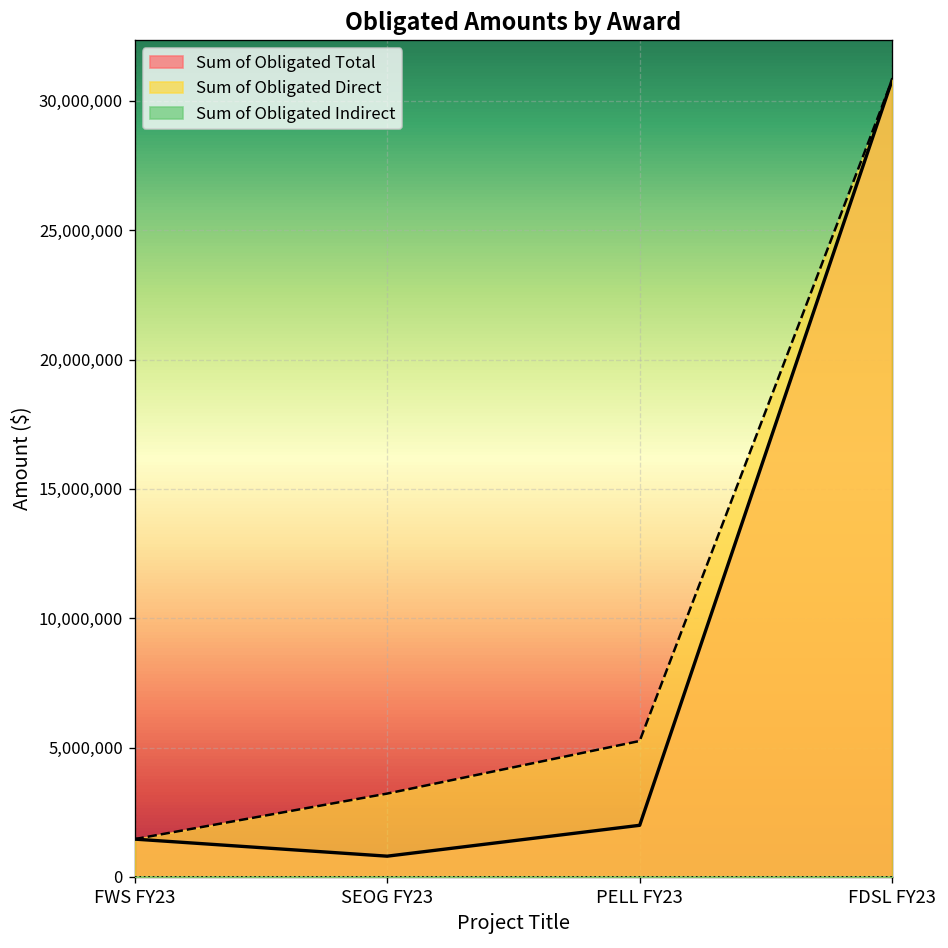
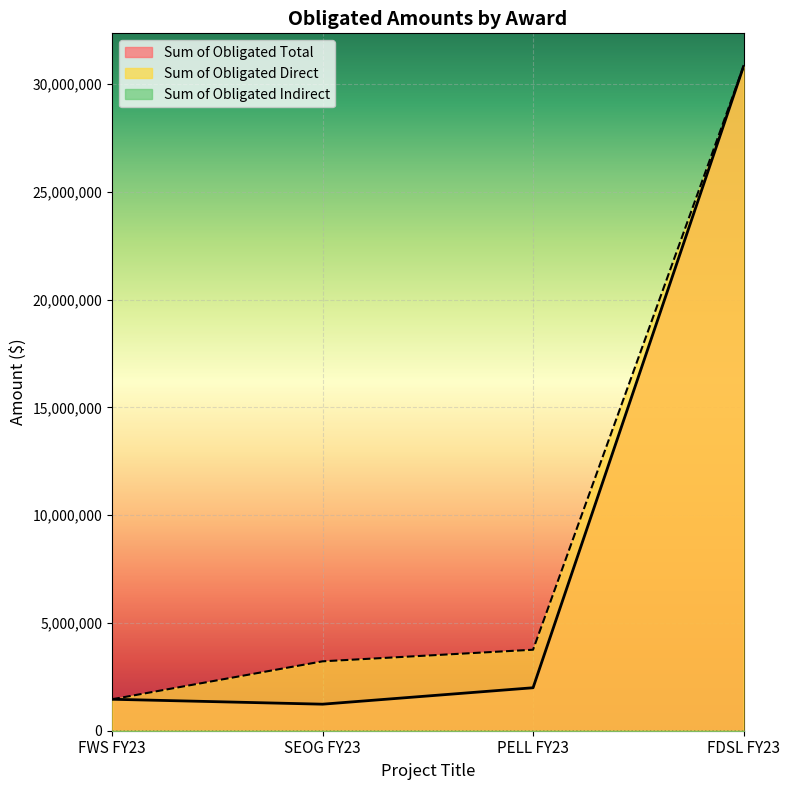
  {
    "Sum of Obligated Total": {
-     "SEOG FY23": "800,000",
+     "SEOG FY23": "1,200,000",
      "PELL FY23": "2,000,000"
    },
    "Sum of Obligated Direct": {
      "SEOG FY23": "3,200,000",
-     "PELL FY23": "5,300,000"
+     "PELL FY23": "3,800,000"
    },
    "Sum of Obligated Indirect": {
      "FWS FY23": "0",
      "SEOG FY23": "0",
      "PELL FY23": "0",
      "FDSL FY23": "0"
    }
  }
